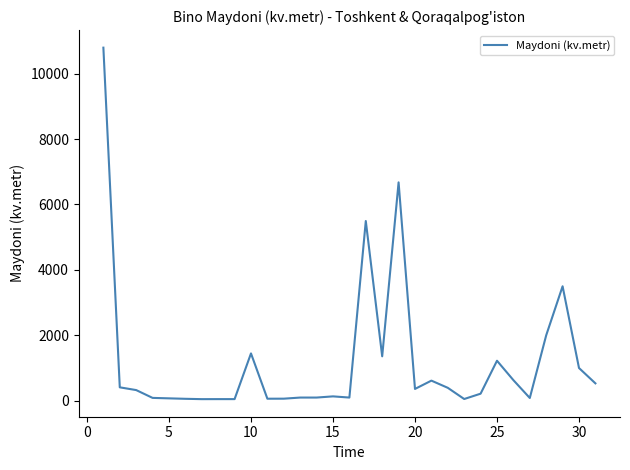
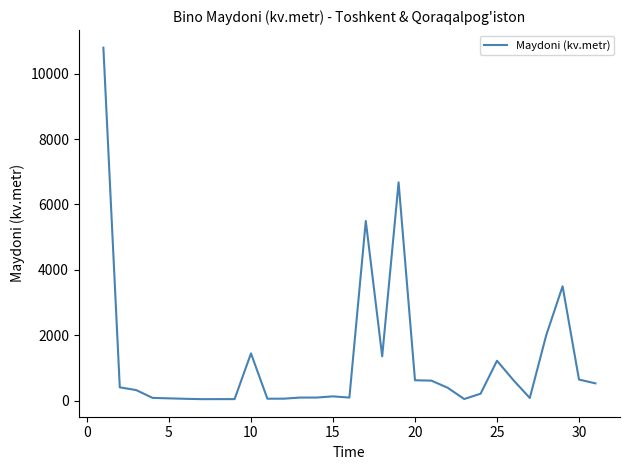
  {
    "5": 100,
    "10": 1400,
    "15": 100,
-   "20": 400,
+   "20": 600,
    "25": 1200,
-   "30": 1000
+   "30": 600
  }
